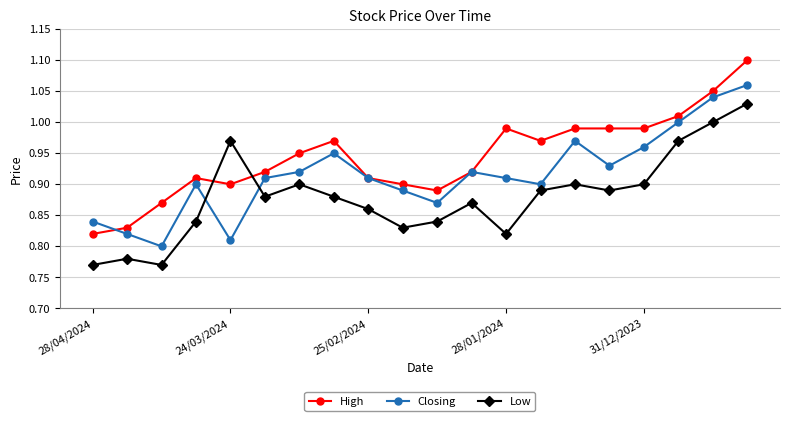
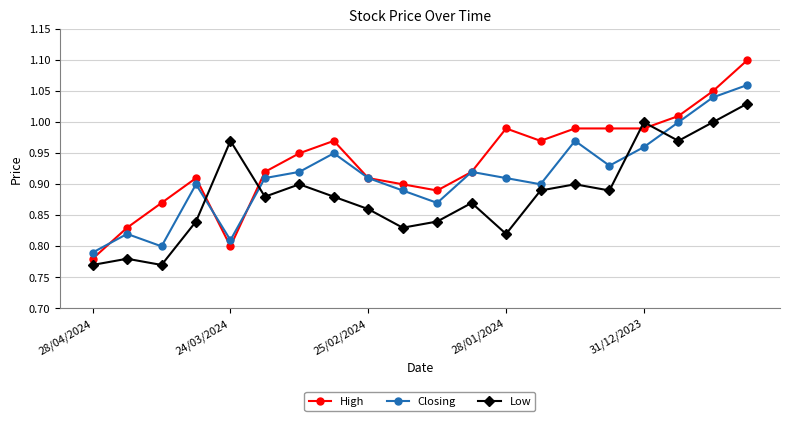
  {
    "High": {
-     "28/04/2024": 0.82,
-     "24/03/2024": 0.9,
+     "28/04/2024": 0.78,
+     "24/03/2024": 0.8,
      "28/01/2024": 0.99,
      "31/12/2023": 0.99
    },
    "Closing": {
-     "28/04/2024": 0.84,
+     "28/04/2024": 0.79,
      "24/03/2024": 0.81,
      "28/01/2024": 0.91,
      "31/12/2023": 0.96
    },
    "Low": {
      "28/04/2024": 0.77,
      "24/03/2024": 0.97,
      "25/02/2024": 0.86,
      "28/01/2024": 0.82,
-     "31/12/2023": 0.9
+     "31/12/2023": 1.0
    }
  }
